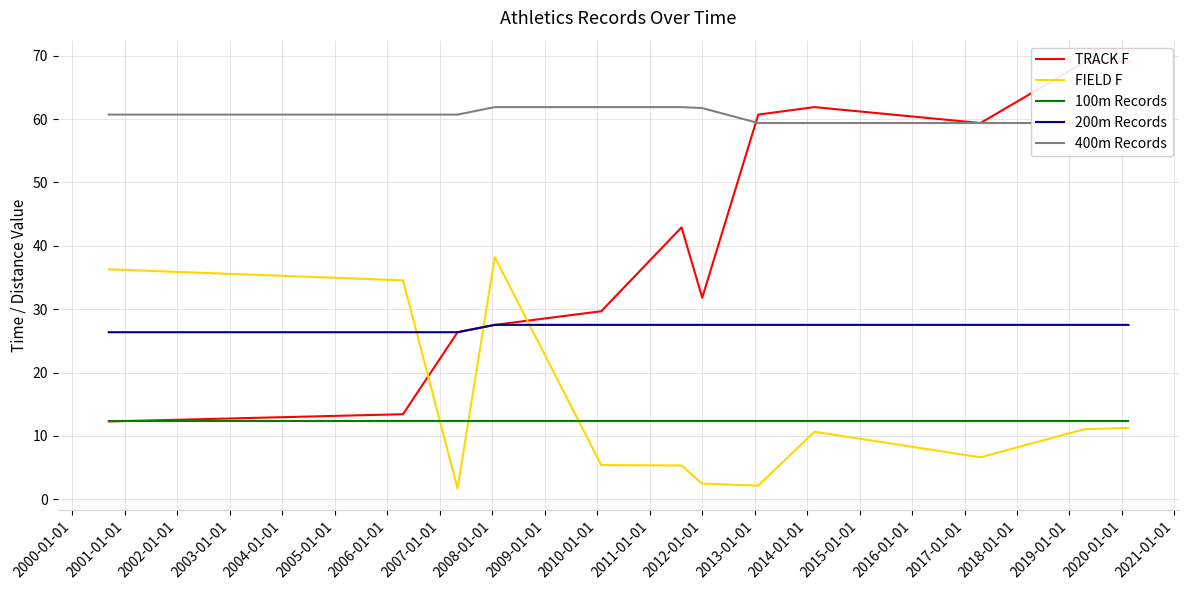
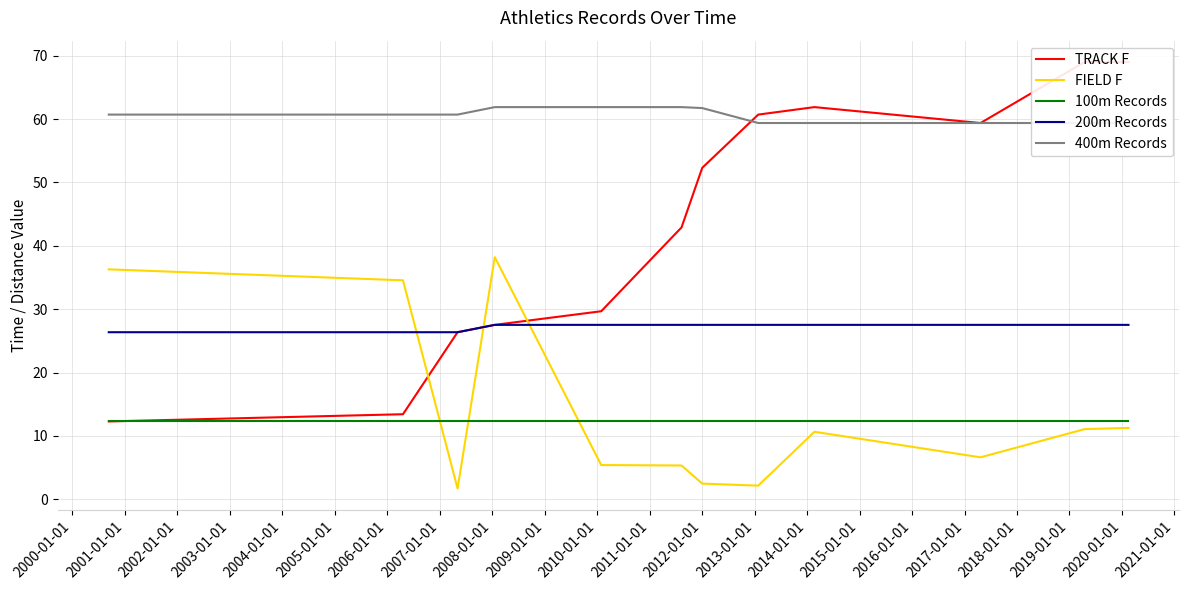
  {
    "TRACK F": {
-     "2012-01-01": 32
+     "2012-01-01": 52
    },
    "FIELD F": {
      "2012-01-01": 2
    },
    "100m Records": {
      "2012-01-01": 12
    },
    "200m Records": {
      "2012-01-01": 28
    },
    "400m Records": {
      "2012-01-01": 62
    }
  }
